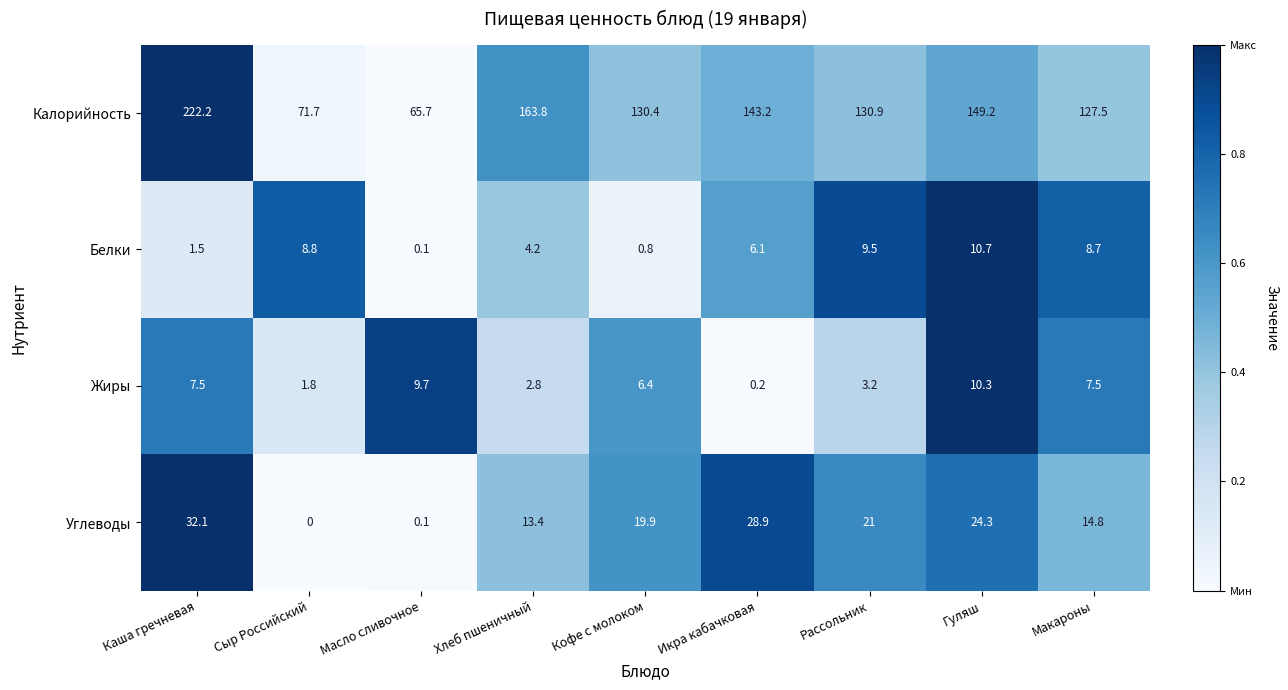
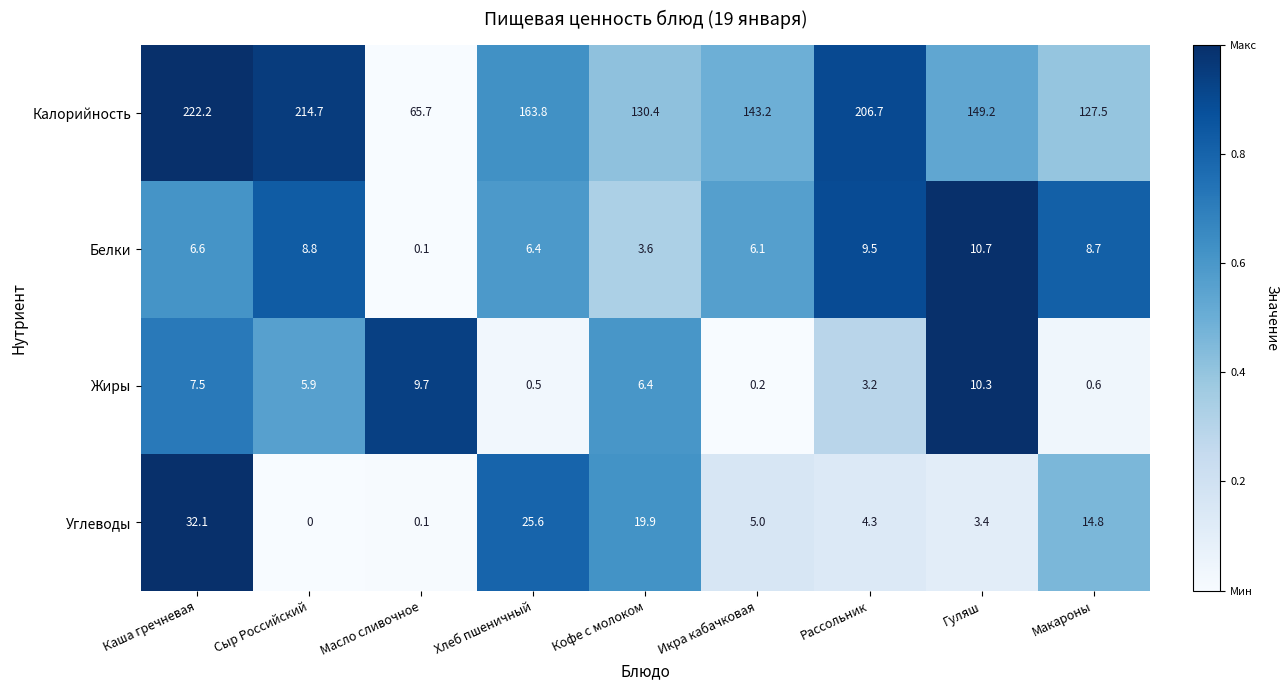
  {
    "Калорийность": {
      "Каша гречневая": 222.2,
-     "Сыр Российский": 71.7,
+     "Сыр Российский": 214.7,
      "Масло сливочное": 65.7,
      "Хлеб пшеничный": 163.8,
      "Кофе с молоком": 130.4,
      "Икра кабачковая": 143.2,
-     "Рассольник": 130.9,
+     "Рассольник": 206.7,
      "Гуляш": 149.2,
      "Макароны": 127.5
    },
    "Белки": {
-     "Каша гречневая": 1.5,
+     "Каша гречневая": 6.6,
      "Сыр Российский": 8.8,
      "Масло сливочное": 0.1,
-     "Хлеб пшеничный": 4.2,
-     "Кофе с молоком": 0.8,
+     "Хлеб пшеничный": 6.4,
+     "Кофе с молоком": 3.6,
      "Икра кабачковая": 6.1,
      "Рассольник": 9.5,
      "Гуляш": 10.7,
      "Макароны": 8.7
    },
    "Жиры": {
      "Каша гречневая": 7.5,
-     "Сыр Российский": 1.8,
+     "Сыр Российский": 5.9,
      "Масло сливочное": 9.7,
-     "Хлеб пшеничный": 2.8,
+     "Хлеб пшеничный": 0.5,
      "Кофе с молоком": 6.4,
      "Икра кабачковая": 0.2,
      "Рассольник": 3.2,
      "Гуляш": 10.3,
-     "Макароны": 7.5
+     "Макароны": 0.6
    },
    "Углеводы": {
      "Каша гречневая": 32.1,
      "Сыр Российский": 0,
      "Масло сливочное": 0.1,
-     "Хлеб пшеничный": 13.4,
+     "Хлеб пшеничный": 25.6,
      "Кофе с молоком": 19.9,
-     "Икра кабачковая": 28.9,
-     "Рассольник": 21,
-     "Гуляш": 24.3,
+     "Икра кабачковая": 5.0,
+     "Рассольник": 4.3,
+     "Гуляш": 3.4,
      "Макароны": 14.8
    }
  }
